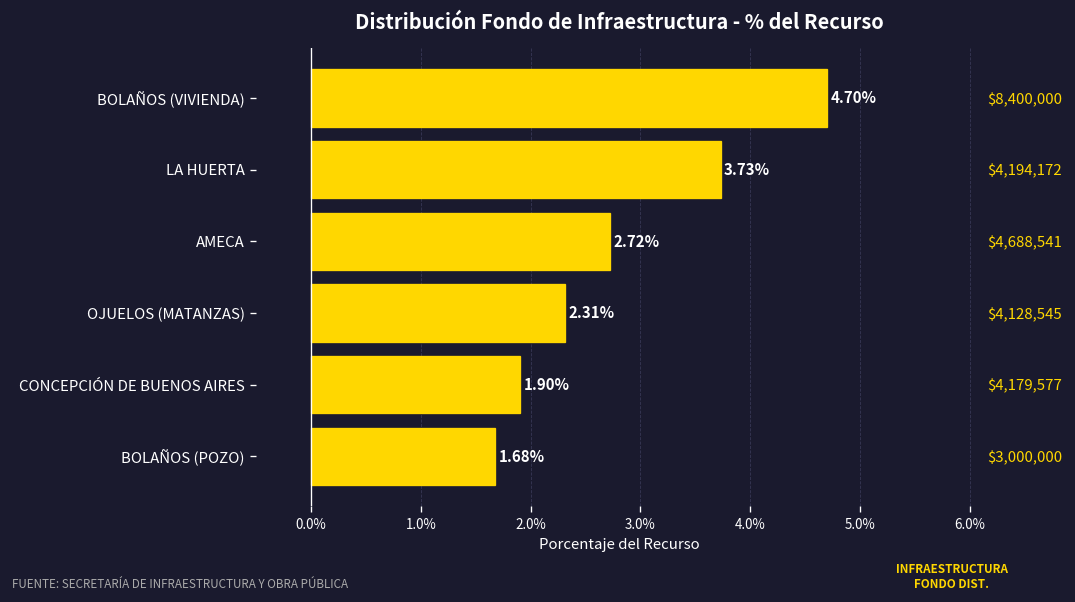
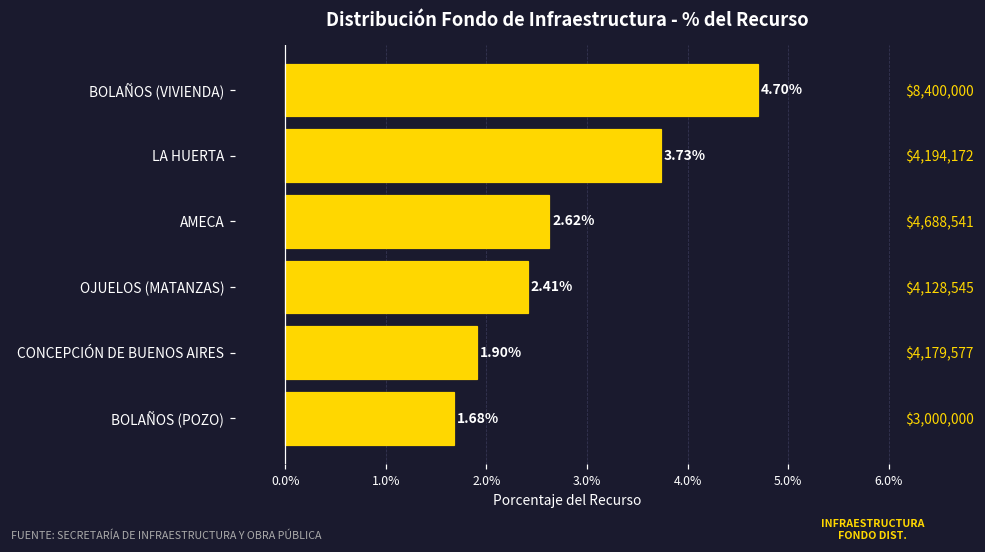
  {
    "BOLAÑOS (VIVIENDA)": "4.70%",
    "LA HUERTA": "3.73%",
-   "AMECA": "2.72%",
-   "OJUELOS (MATANZAS)": "2.31%",
+   "AMECA": "2.62%",
+   "OJUELOS (MATANZAS)": "2.41%",
    "CONCEPCIÓN DE BUENOS AIRES": "1.90%",
    "BOLAÑOS (POZO)": "1.68%"
  }
